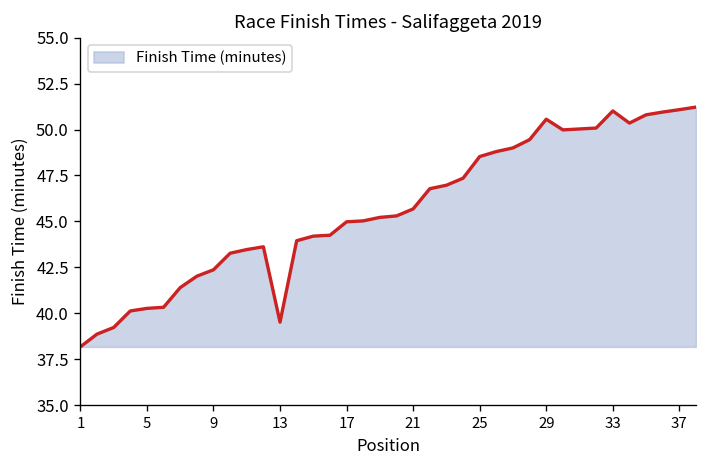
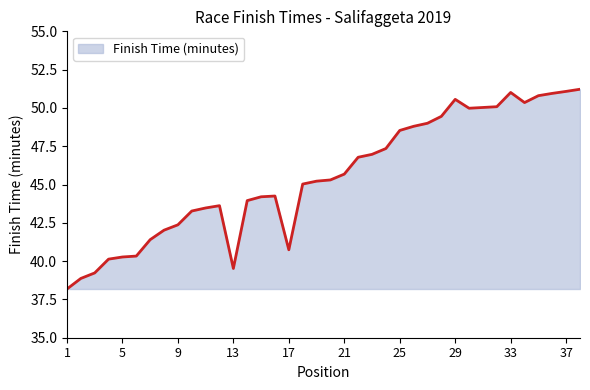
  {
    "1": 38.2,
    "5": 40.3,
    "9": 42.4,
    "13": 39.5,
-   "17": 45.0,
+   "17": 40.7,
    "21": 45.7,
    "25": 48.5,
    "29": 50.6,
    "33": 51.0,
    "37": 51.1
  }
